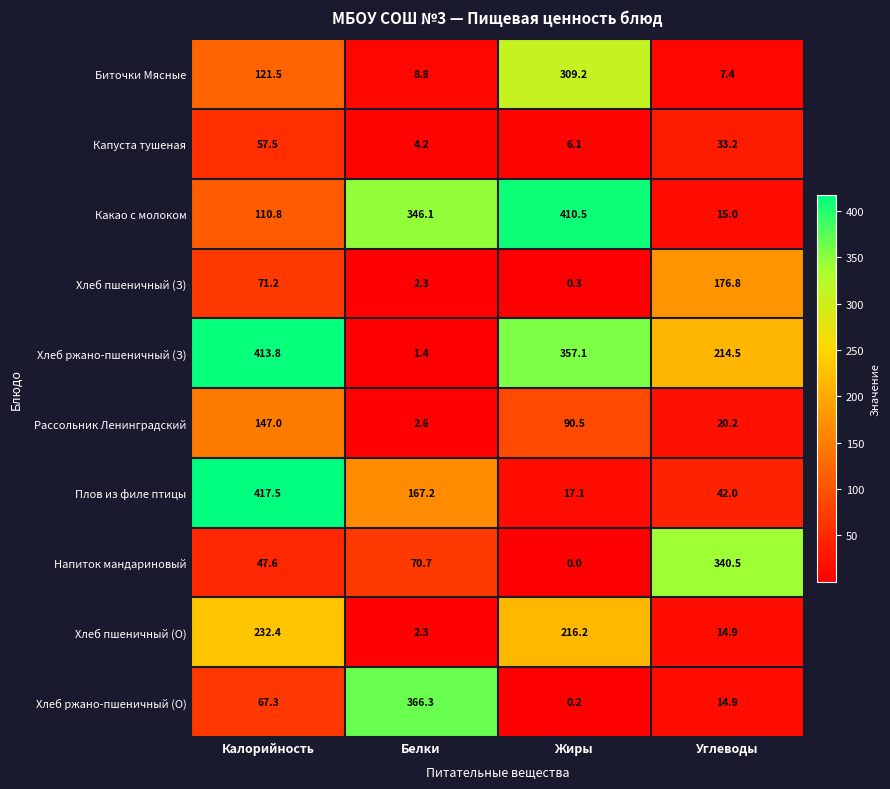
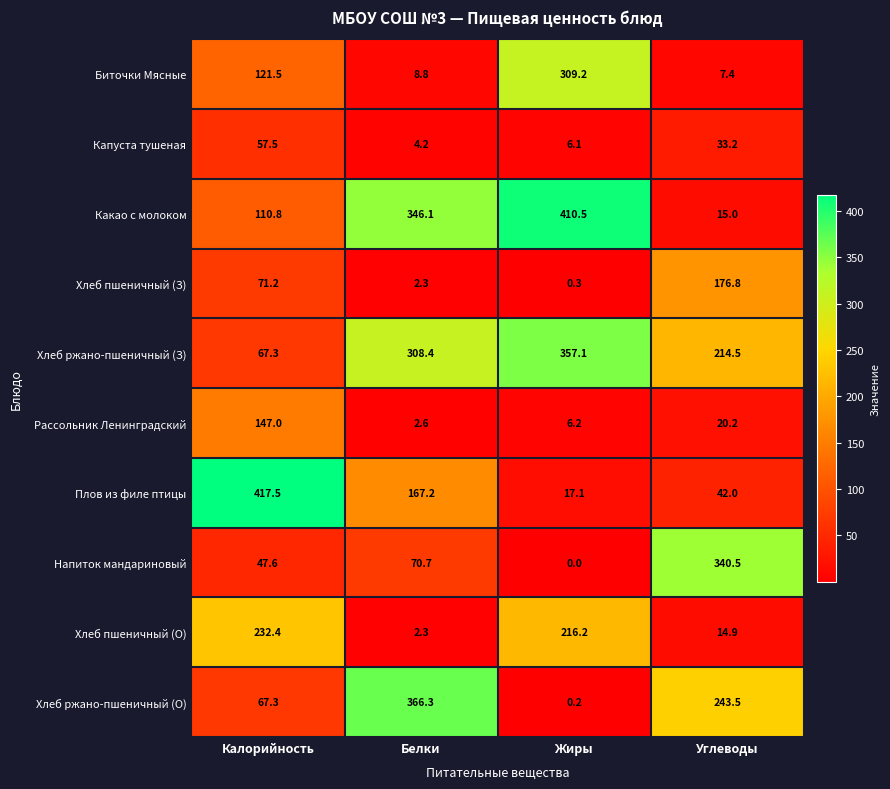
  {
    "Биточки Мясные": {
      "Калорийность": 121.5,
      "Белки": 8.8,
      "Жиры": 309.2,
      "Углеводы": 7.4
    },
    "Капуста тушеная": {
      "Калорийность": 57.5,
      "Белки": 4.2,
      "Жиры": 6.1,
      "Углеводы": 33.2
    },
    "Какао с молоком": {
      "Калорийность": 110.8,
      "Белки": 346.1,
      "Жиры": 410.5,
      "Углеводы": 15.0
    },
    "Хлеб пшеничный (З)": {
      "Калорийность": 71.2,
      "Белки": 2.3,
      "Жиры": 0.3,
      "Углеводы": 176.8
    },
    "Хлеб ржано-пшеничный (З)": {
-     "Калорийность": 413.8,
-     "Белки": 1.4,
+     "Калорийность": 67.3,
+     "Белки": 308.4,
      "Жиры": 357.1,
      "Углеводы": 214.5
    },
    "Рассольник Ленинградский": {
      "Калорийность": 147.0,
      "Белки": 2.6,
-     "Жиры": 90.5,
+     "Жиры": 6.2,
      "Углеводы": 20.2
    },
    "Плов из филе птицы": {
      "Калорийность": 417.5,
      "Белки": 167.2,
      "Жиры": 17.1,
      "Углеводы": 42.0
    },
    "Напиток мандариновый": {
      "Калорийность": 47.6,
      "Белки": 70.7,
      "Жиры": 0.0,
      "Углеводы": 340.5
    },
    "Хлеб пшеничный (О)": {
      "Калорийность": 232.4,
      "Белки": 2.3,
      "Жиры": 216.2,
      "Углеводы": 14.9
    },
    "Хлеб ржано-пшеничный (О)": {
      "Калорийность": 67.3,
      "Белки": 366.3,
      "Жиры": 0.2,
-     "Углеводы": 14.9
+     "Углеводы": 243.5
    }
  }
